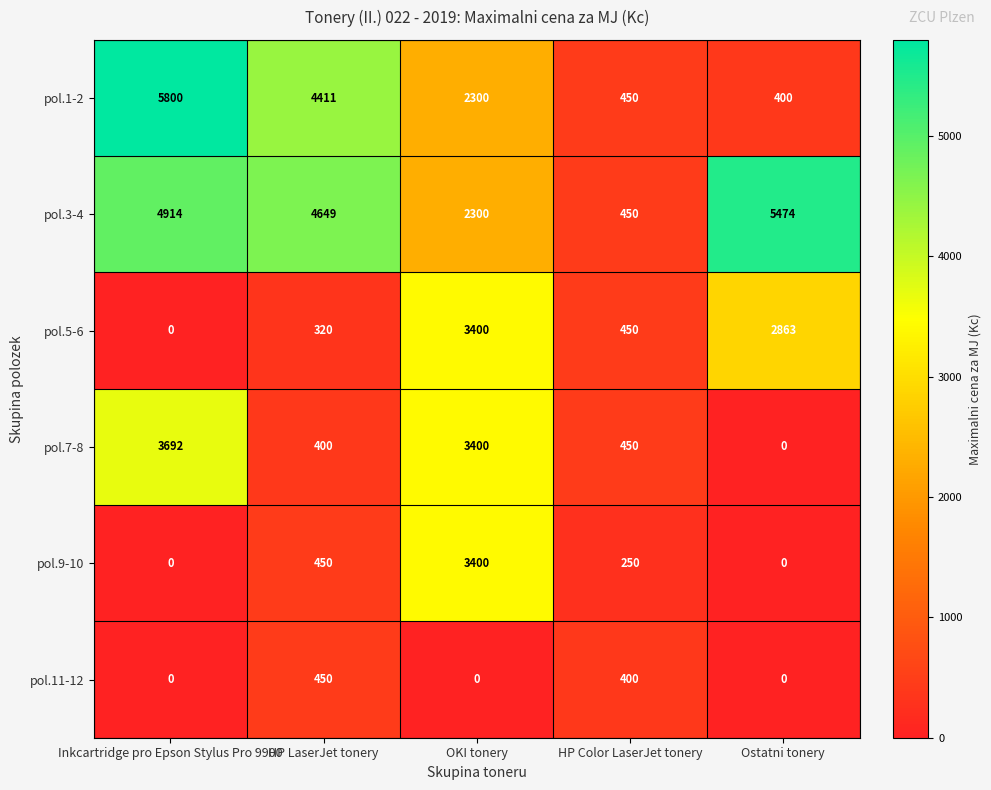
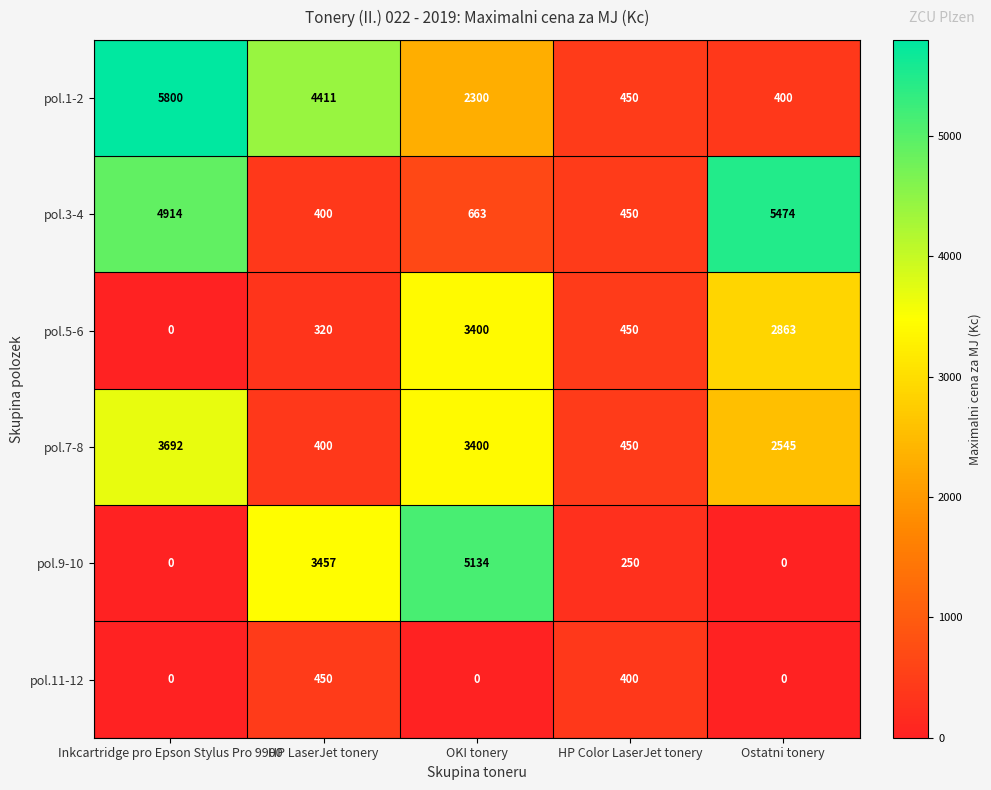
  {
    "pol.1-2": {
      "Inkcartridge pro Epson Stylus Pro 9900": 5800,
      "HP LaserJet tonery": 4411,
      "OKI tonery": 2300,
      "HP Color LaserJet tonery": 450,
      "Ostatni tonery": 400
    },
    "pol.3-4": {
      "Inkcartridge pro Epson Stylus Pro 9900": 4914,
-     "HP LaserJet tonery": 4649,
-     "OKI tonery": 2300,
+     "HP LaserJet tonery": 400,
+     "OKI tonery": 663,
      "HP Color LaserJet tonery": 450,
      "Ostatni tonery": 5474
    },
    "pol.5-6": {
      "Inkcartridge pro Epson Stylus Pro 9900": 0,
      "HP LaserJet tonery": 320,
      "OKI tonery": 3400,
      "HP Color LaserJet tonery": 450,
      "Ostatni tonery": 2863
    },
    "pol.7-8": {
      "Inkcartridge pro Epson Stylus Pro 9900": 3692,
      "HP LaserJet tonery": 400,
      "OKI tonery": 3400,
      "HP Color LaserJet tonery": 450,
-     "Ostatni tonery": 0
+     "Ostatni tonery": 2545
    },
    "pol.9-10": {
      "Inkcartridge pro Epson Stylus Pro 9900": 0,
-     "HP LaserJet tonery": 450,
-     "OKI tonery": 3400,
+     "HP LaserJet tonery": 3457,
+     "OKI tonery": 5134,
      "HP Color LaserJet tonery": 250,
      "Ostatni tonery": 0
    },
    "pol.11-12": {
      "Inkcartridge pro Epson Stylus Pro 9900": 0,
      "HP LaserJet tonery": 450,
      "OKI tonery": 0,
      "HP Color LaserJet tonery": 400,
      "Ostatni tonery": 0
    }
  }
